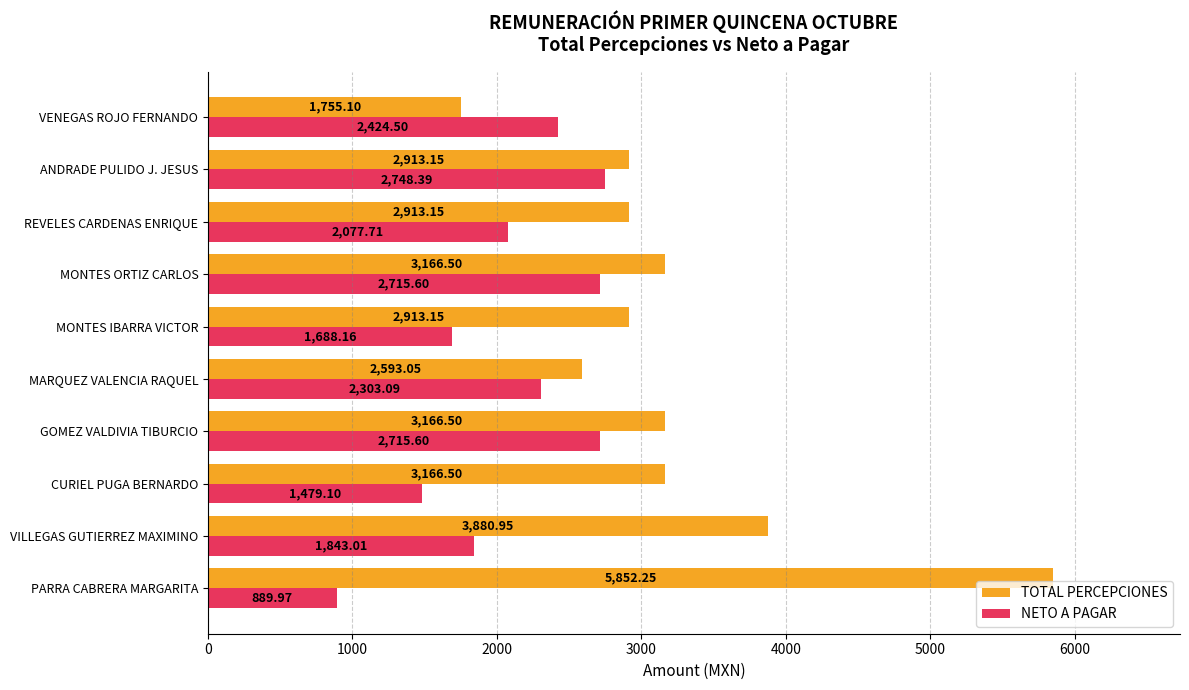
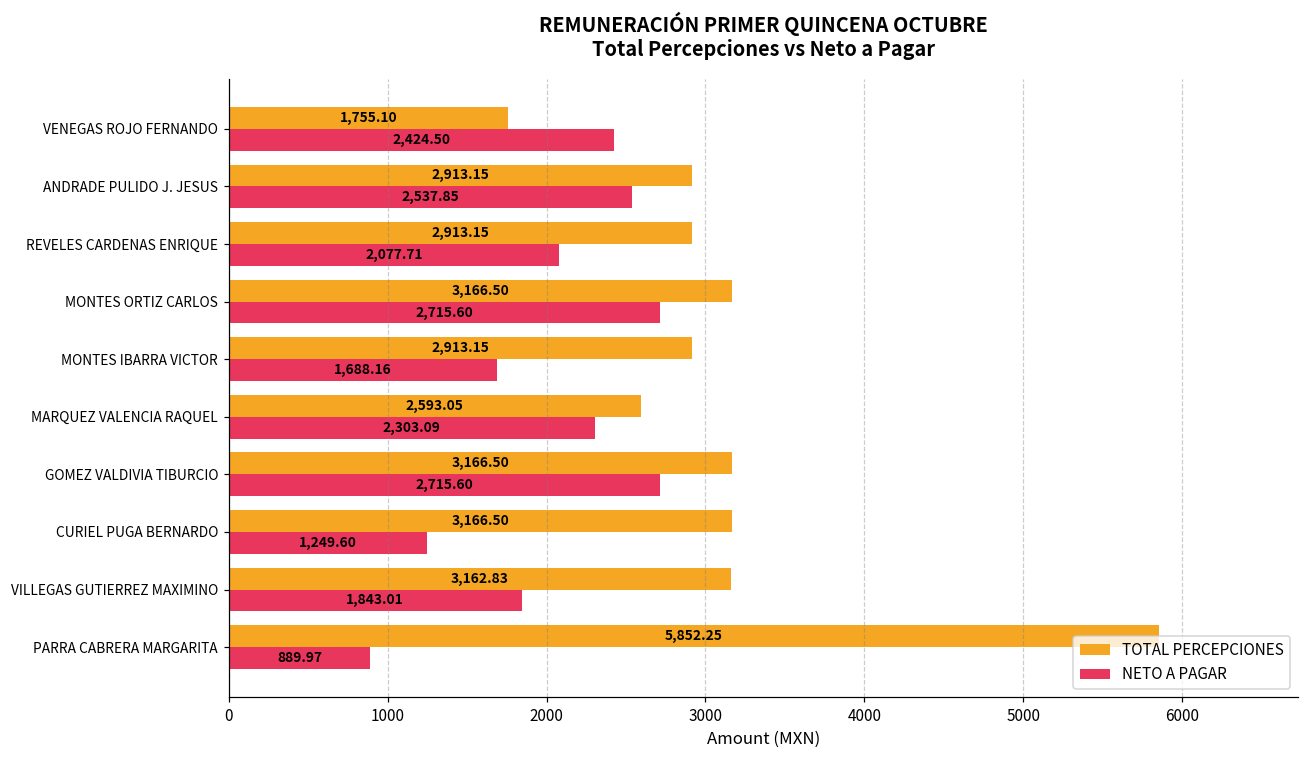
  {
    "TOTAL PERCEPCIONES": {
      "VENEGAS ROJO FERNANDO": "1,755.10",
      "ANDRADE PULIDO J. JESUS": "2,913.15",
      "REVELES CARDENAS ENRIQUE": "2,913.15",
      "MONTES ORTIZ CARLOS": "3,166.50",
      "MONTES IBARRA VICTOR": "2,913.15",
      "MARQUEZ VALENCIA RAQUEL": "2,593.05",
      "GOMEZ VALDIVIA TIBURCIO": "3,166.50",
      "CURIEL PUGA BERNARDO": "3,166.50",
-     "VILLEGAS GUTIERREZ MAXIMINO": "3,880.95",
+     "VILLEGAS GUTIERREZ MAXIMINO": "3,162.83",
      "PARRA CABRERA MARGARITA": "5,852.25"
    },
    "NETO A PAGAR": {
      "VENEGAS ROJO FERNANDO": "2,424.50",
-     "ANDRADE PULIDO J. JESUS": "2,748.39",
+     "ANDRADE PULIDO J. JESUS": "2,537.85",
      "REVELES CARDENAS ENRIQUE": "2,077.71",
      "MONTES ORTIZ CARLOS": "2,715.60",
      "MONTES IBARRA VICTOR": "1,688.16",
      "MARQUEZ VALENCIA RAQUEL": "2,303.09",
      "GOMEZ VALDIVIA TIBURCIO": "2,715.60",
-     "CURIEL PUGA BERNARDO": "1,479.10",
+     "CURIEL PUGA BERNARDO": "1,249.60",
      "VILLEGAS GUTIERREZ MAXIMINO": "1,843.01",
      "PARRA CABRERA MARGARITA": "889.97"
    }
  }
